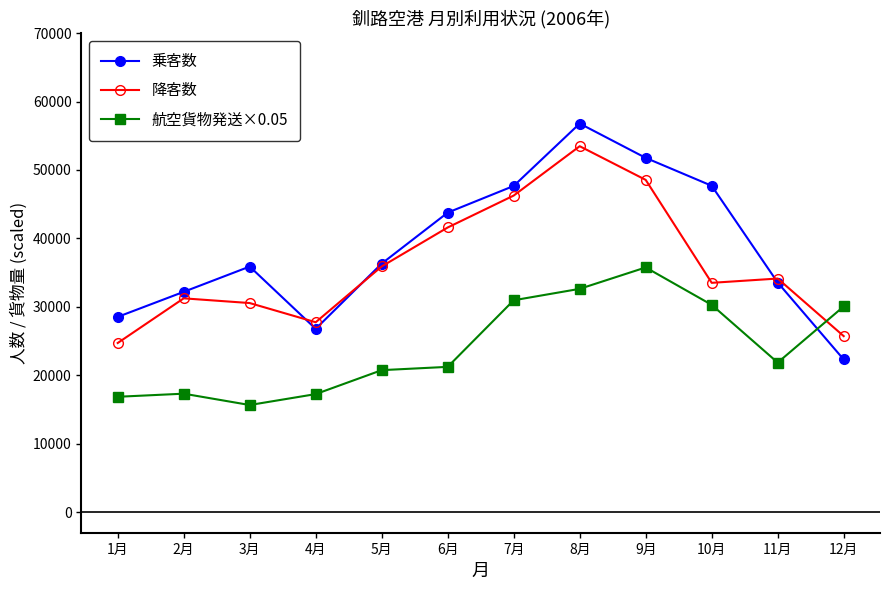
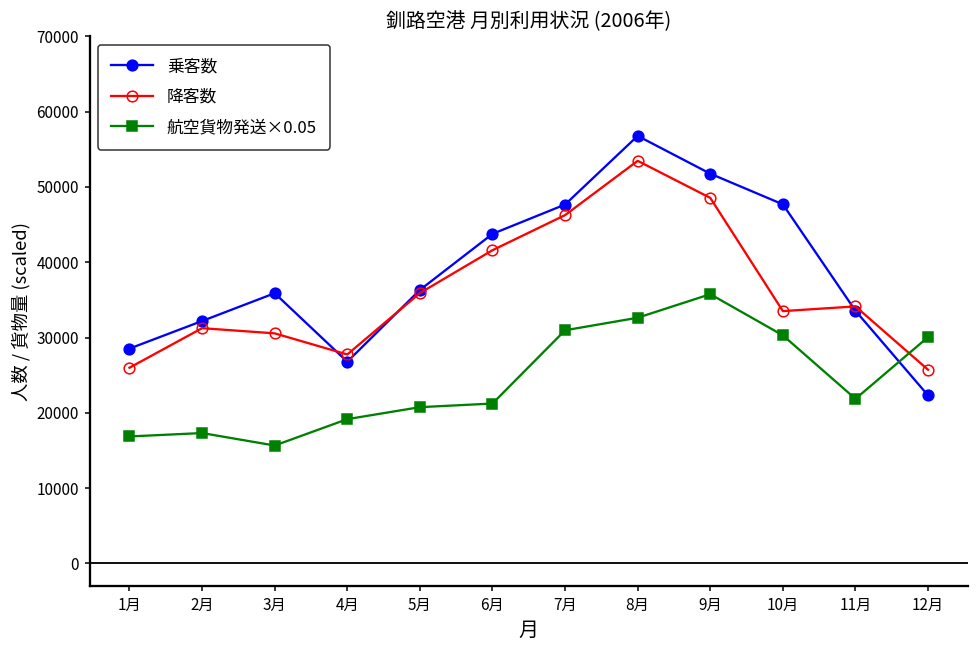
  {
    "乗客数": {
      "1月": 29000,
      "2月": 32000,
      "3月": 36000,
      "4月": 27000,
      "5月": 36000,
      "6月": 44000,
      "7月": 48000,
      "8月": 57000,
      "9月": 52000,
      "10月": 48000,
      "11月": 34000,
      "12月": 22000
    },
    "降客数": {
-     "1月": 25000,
+     "1月": 26000,
      "2月": 31000,
      "3月": 31000,
      "4月": 28000,
      "5月": 36000,
      "6月": 42000,
      "7月": 46000,
      "8月": 53000,
      "9月": 49000,
      "10月": 34000,
      "11月": 34000,
      "12月": 26000
    },
    "航空貨物発送×0.05": {
      "1月": 17000,
      "2月": 17000,
      "3月": 16000,
-     "4月": 17000,
+     "4月": 19000,
      "5月": 21000,
      "6月": 21000,
      "7月": 31000,
      "8月": 33000,
      "9月": 36000,
      "10月": 30000,
      "11月": 22000,
      "12月": 30000
    }
  }
